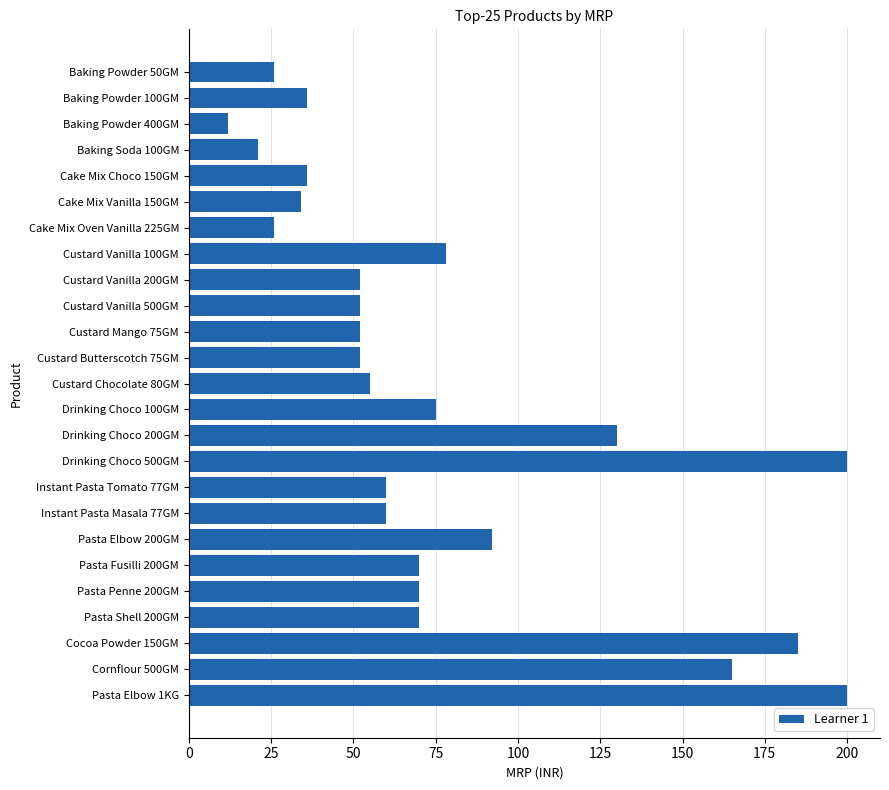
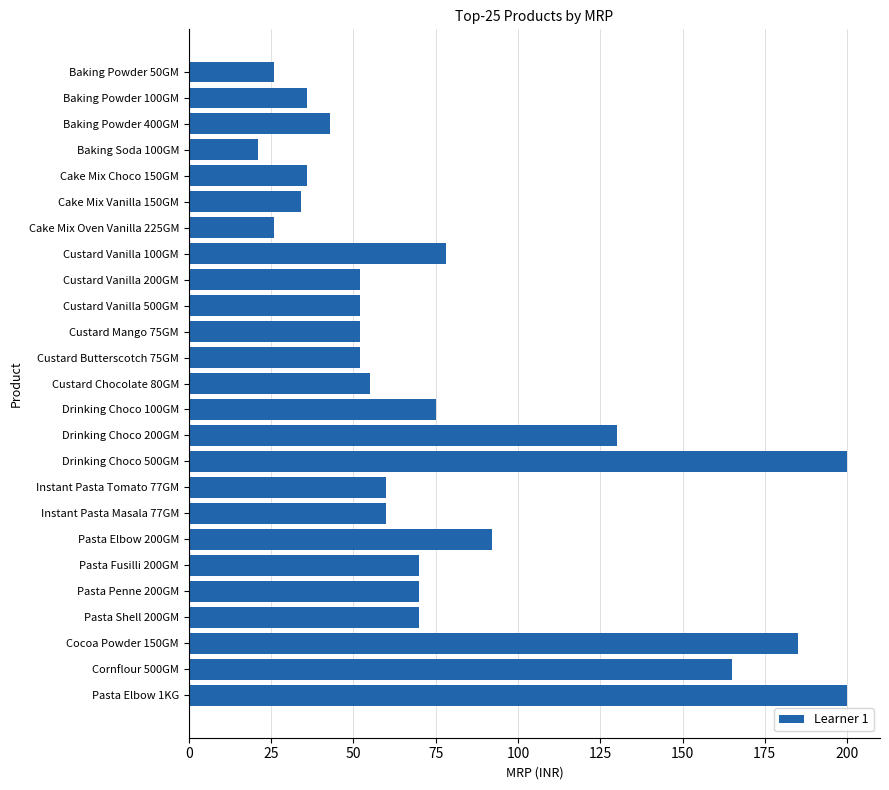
  {
    "Baking Powder 50GM": 26,
    "Baking Powder 100GM": 36,
-   "Baking Powder 400GM": 12,
+   "Baking Powder 400GM": 43,
    "Baking Soda 100GM": 21,
    "Cake Mix Choco 150GM": 36,
    "Cake Mix Vanilla 150GM": 34,
    "Cake Mix Oven Vanilla 225GM": 26,
    "Custard Vanilla 100GM": 78,
    "Custard Vanilla 200GM": 52,
    "Custard Vanilla 500GM": 52,
    "Custard Mango 75GM": 52,
    "Custard Butterscotch 75GM": 52,
    "Custard Chocolate 80GM": 55,
    "Drinking Choco 100GM": 75,
    "Drinking Choco 200GM": 130,
    "Drinking Choco 500GM": 200,
    "Instant Pasta Tomato 77GM": 60,
    "Instant Pasta Masala 77GM": 60,
    "Pasta Elbow 200GM": 92,
    "Pasta Fusilli 200GM": 70,
    "Pasta Penne 200GM": 70,
    "Pasta Shell 200GM": 70,
    "Cocoa Powder 150GM": 185,
    "Cornflour 500GM": 165,
    "Pasta Elbow 1KG": 200
  }
